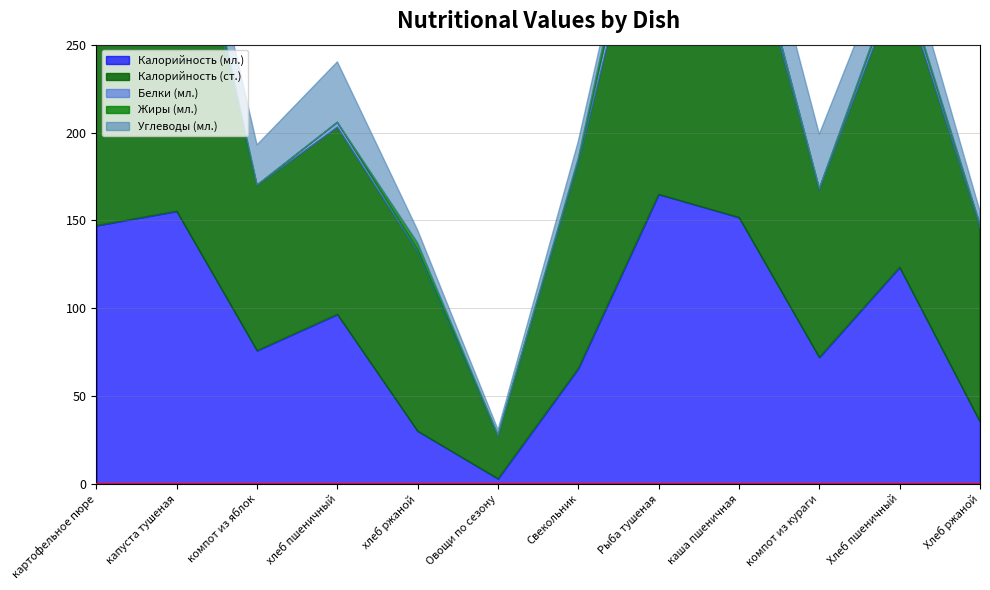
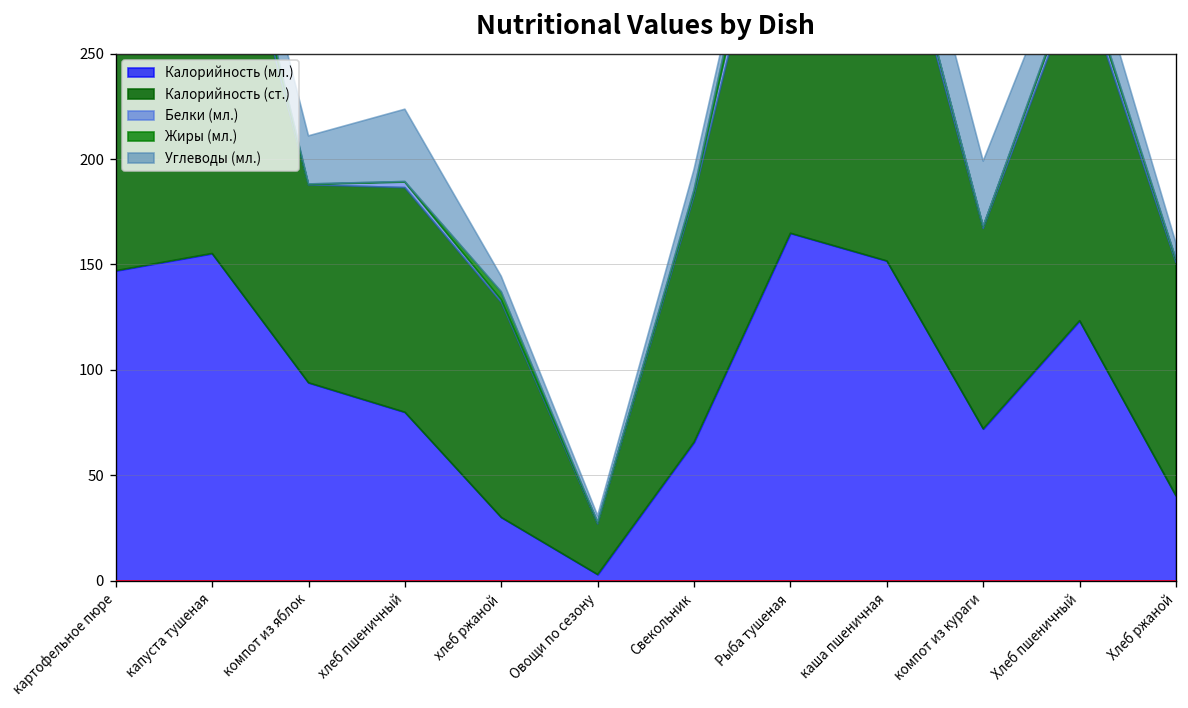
  {
    "Калорийность (мл.)": {
      "картофельное пюре": 147,
      "капуста тушеная": 155,
-     "компот из яблок": 76,
-     "хлеб пшеничный": 97,
+     "компот из яблок": 94,
+     "хлеб пшеничный": 80,
      "хлеб ржаной": 30,
      "Овощи по сезону": 3,
      "Свекольник": 66,
      "Рыба тушеная": 165,
      "каша пшеничная": 152,
      "компот из кураги": 72,
      "Хлеб пшеничный": 123,
-     "Хлеб ржаной": 35
+     "Хлеб ржаной": 40
    }
  }
